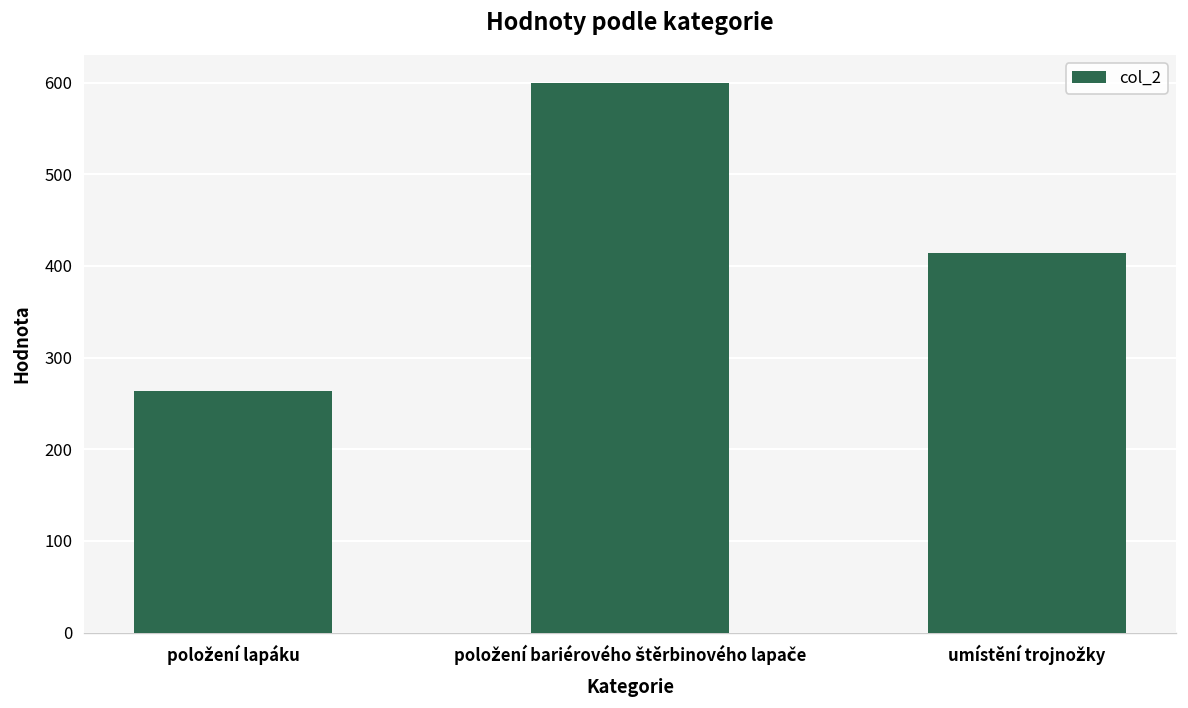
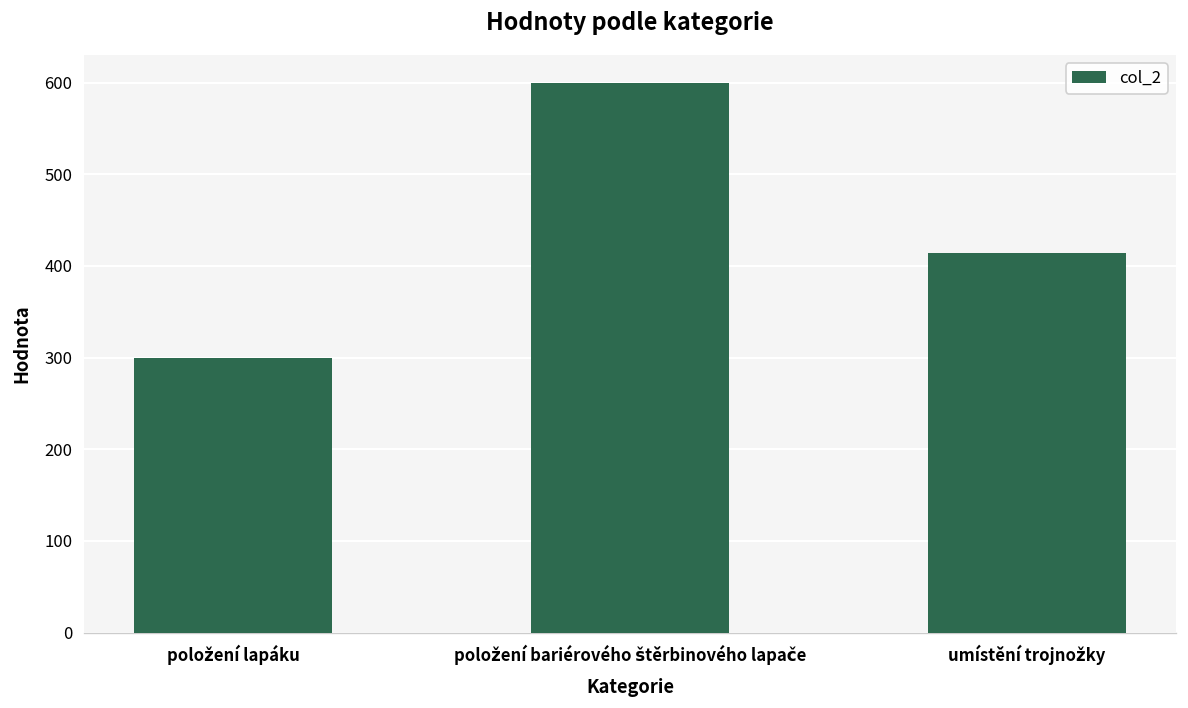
  {
-   "položení lapáku": 260,
+   "položení lapáku": 300,
    "položení bariérového štěrbinového lapače": 600,
    "umístění trojnožky": 410
  }
